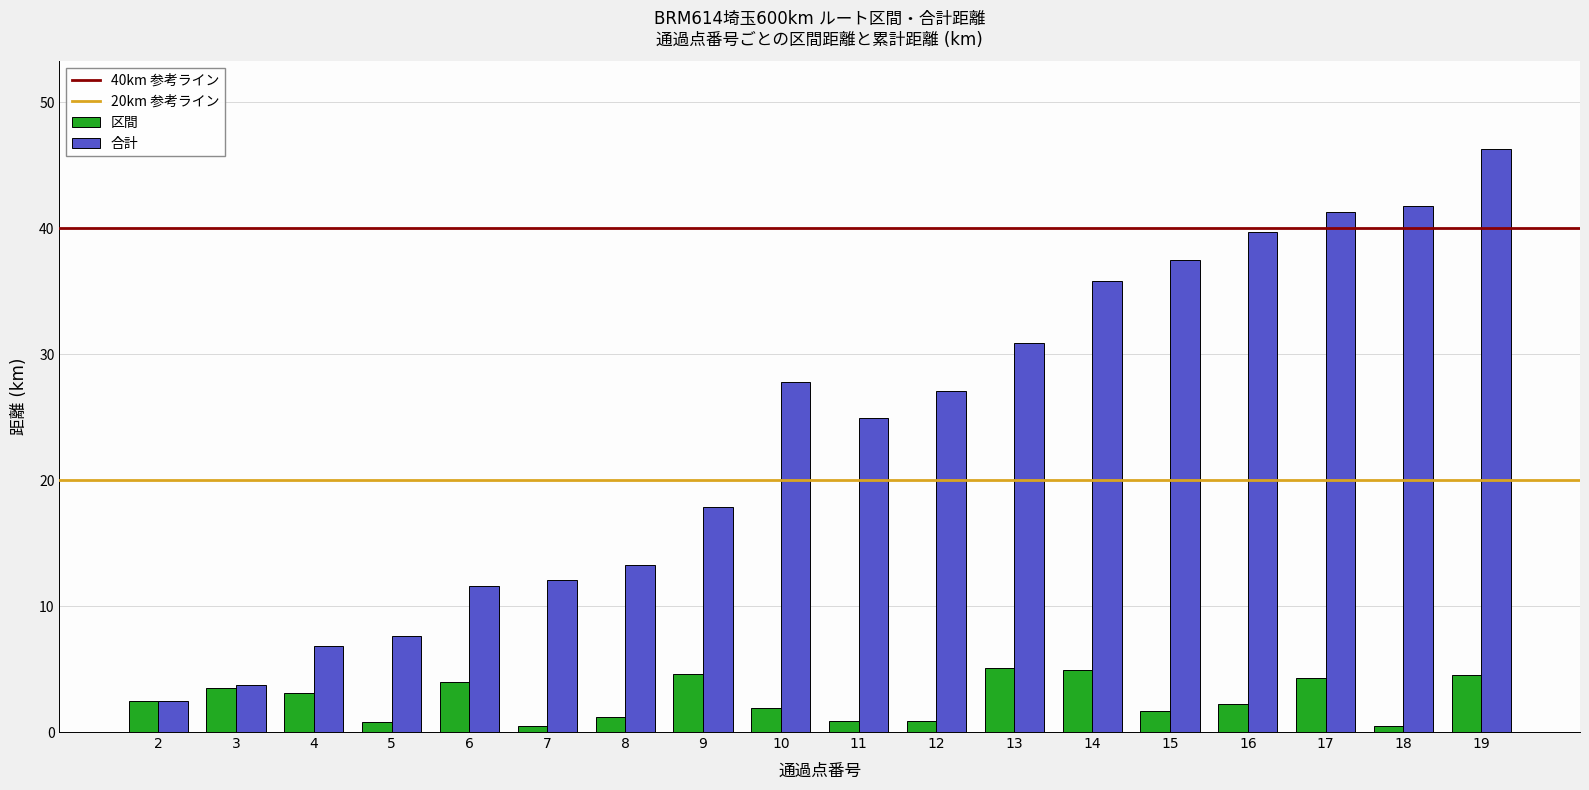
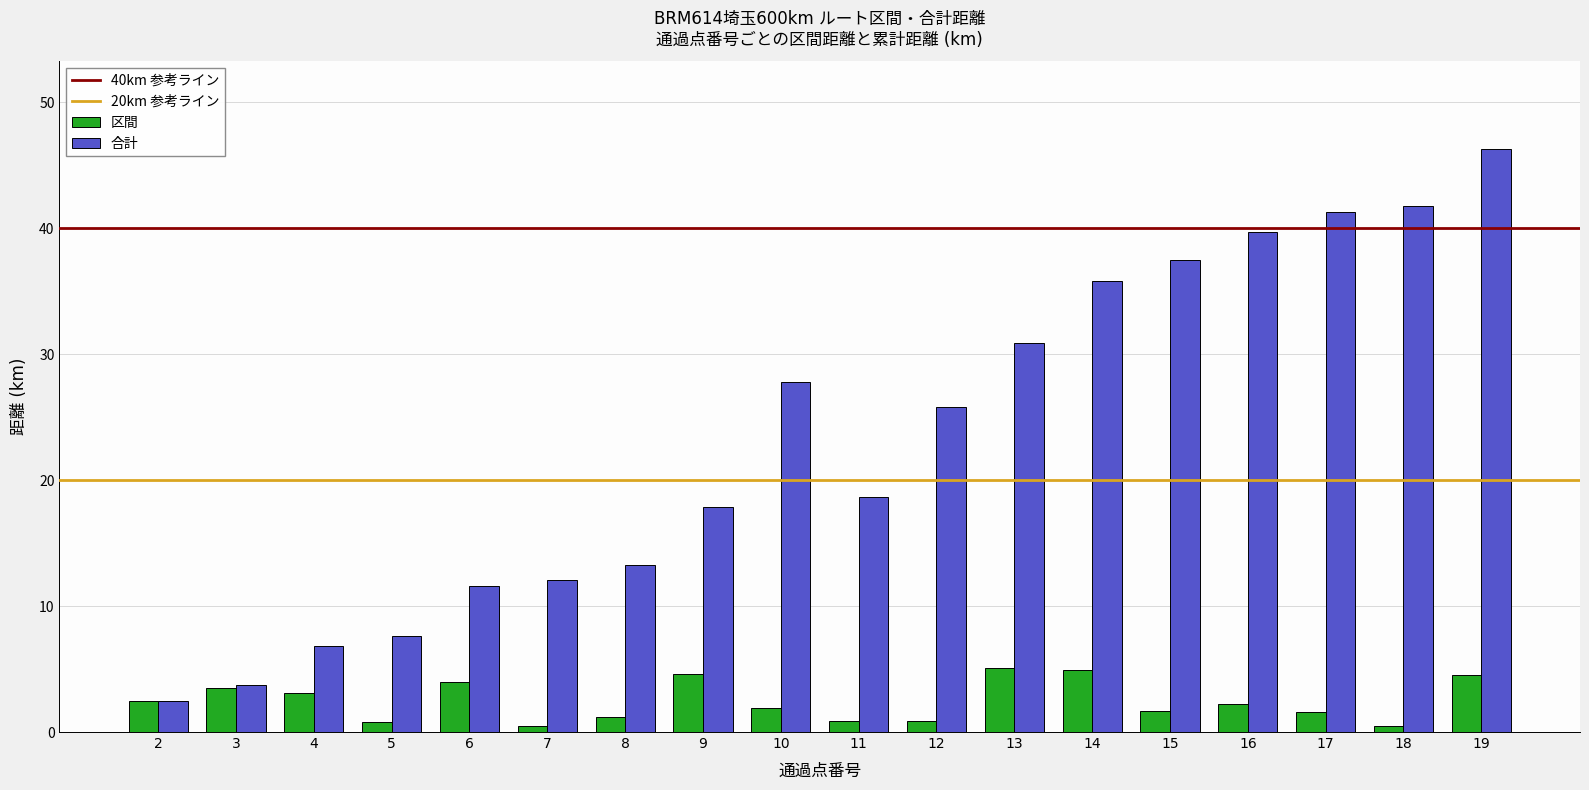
  {
    "区間": {
      "2": 2.5,
      "3": 3.5,
      "4": 3.1,
      "5": 0.8,
      "6": 4.0,
      "7": 0.5,
      "8": 1.2,
      "9": 4.6,
      "10": 1.9,
      "11": 0.9,
      "12": 0.9,
      "13": 5.1,
      "14": 4.9,
      "15": 1.7,
      "16": 2.2,
-     "17": 4.3,
+     "17": 1.6,
      "18": 0.5,
      "19": 4.5
    },
    "合計": {
      "2": 2.5,
      "3": 3.7,
      "4": 6.8,
      "5": 7.6,
      "6": 11.6,
      "7": 12.1,
      "8": 13.3,
      "9": 17.9,
      "10": 27.8,
-     "11": 24.9,
-     "12": 27.1,
+     "11": 18.7,
+     "12": 25.8,
      "13": 30.9,
      "14": 35.8,
      "15": 37.5,
      "16": 39.7,
      "17": 41.3,
      "18": 41.8,
      "19": 46.3
    }
  }
